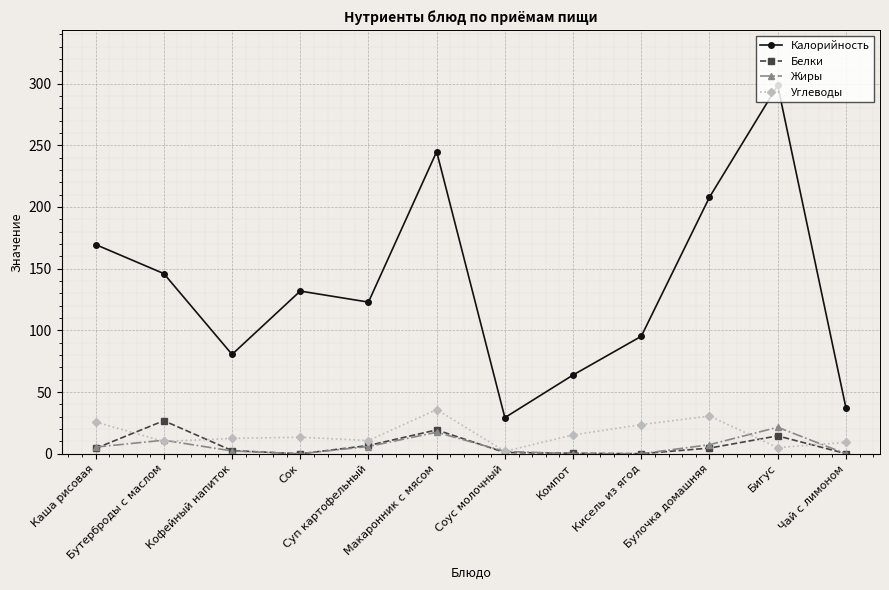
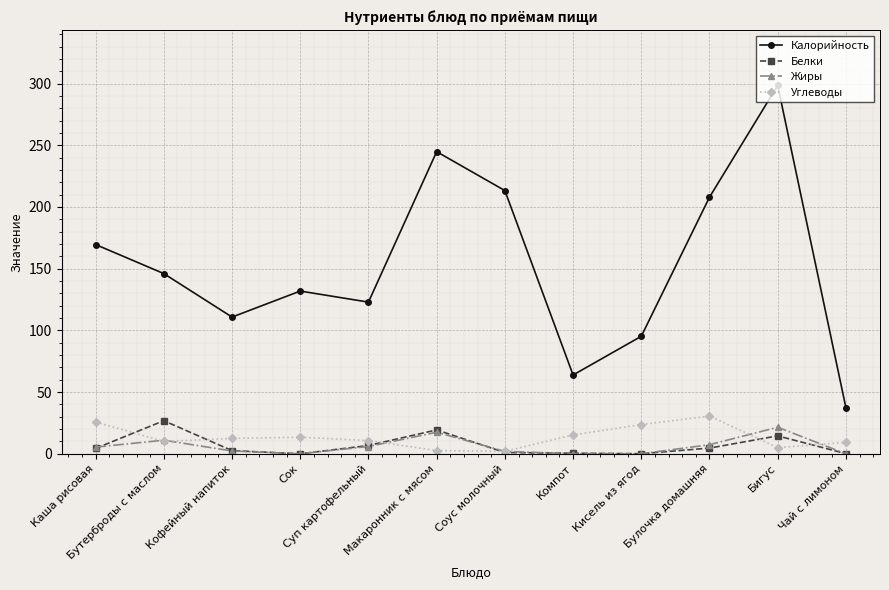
  {
    "Калорийность": {
      "Каша рисовая": 170,
      "Бутерброды с маслом": 146,
-     "Кофейный напиток": 81,
+     "Кофейный напиток": 111,
      "Сок": 132,
      "Суп картофельный": 123,
      "Макаронник с мясом": 245,
-     "Соус молочный": 29,
+     "Соус молочный": 213,
      "Компот": 64,
      "Кисель из ягод": 95,
      "Булочка домашняя": 208,
      "Чай с лимоном": 37
    },
    "Белки": {
      "Бутерброды с маслом": 27,
      "Булочка домашняя": 5,
      "Бигус": 15
    },
    "Жиры": {
      "Булочка домашняя": 7,
      "Бигус": 21
    },
    "Углеводы": {
      "Каша рисовая": 26,
      "Кофейный напиток": 12,
      "Сок": 13,
      "Суп картофельный": 11,
-     "Макаронник с мясом": 36,
+     "Макаронник с мясом": 3,
      "Компот": 15,
      "Кисель из ягод": 24,
      "Булочка домашняя": 31,
      "Бигус": 5,
      "Чай с лимоном": 9
    }
  }
